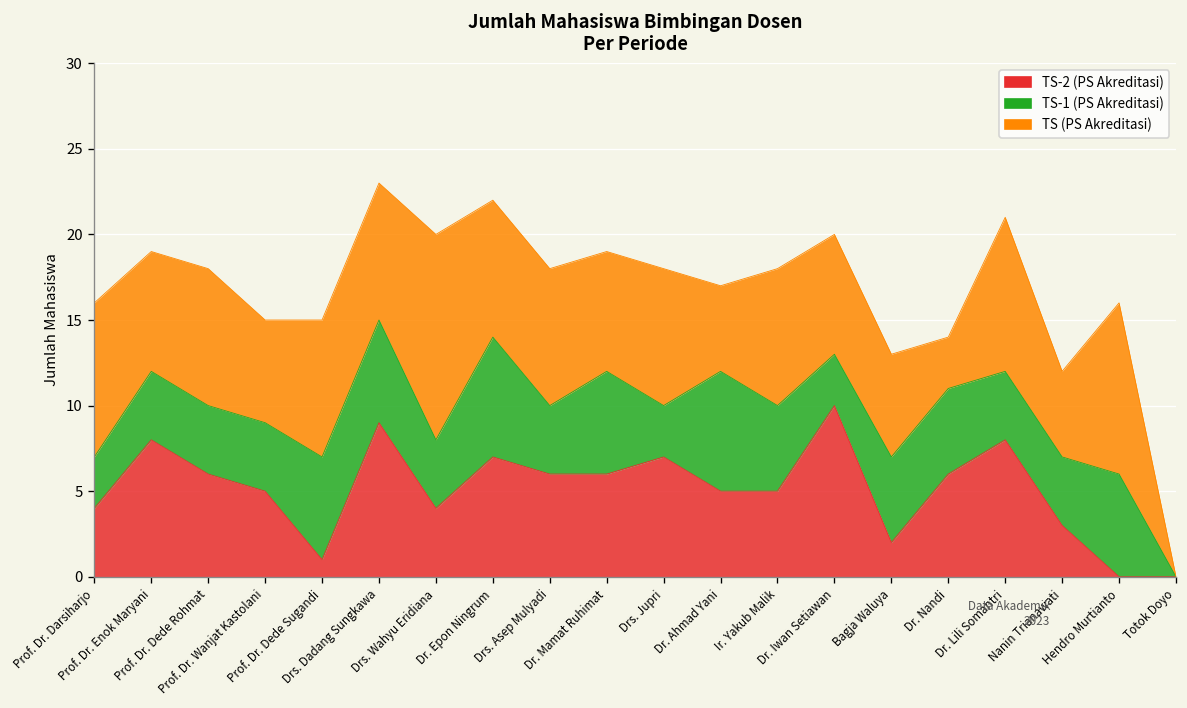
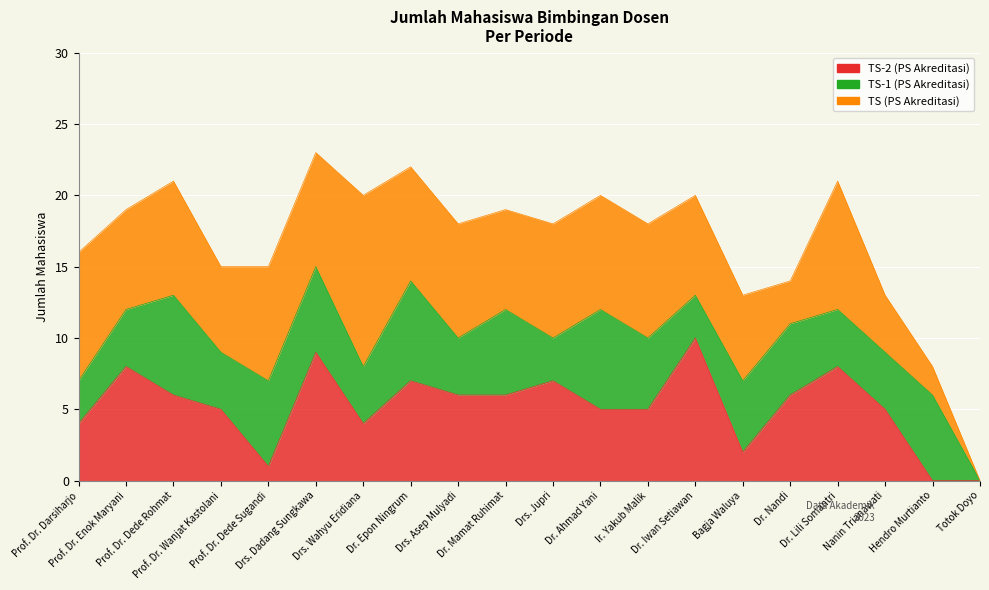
  {
    "TS-2 (PS Akreditasi)": {
      "Prof. Dr. Darsiharjo": 4,
      "Prof. Dr. Enok Maryani": 8,
      "Prof. Dr. Dede Rohmat": 6,
      "Prof. Dr. Wanjat Kastolani": 5,
      "Prof. Dr. Dede Sugandi": 1,
      "Drs. Dadang Sungkawa": 9,
      "Drs. Wahyu Eridiana": 4,
      "Dr. Epon Ningrum": 7,
      "Drs. Asep Mulyadi": 6,
      "Dr. Mamat Ruhimat": 6,
      "Drs. Jupri": 7,
      "Dr. Ahmad Yani": 5,
      "Ir. Yakub Malik": 5,
      "Dr. Iwan Setiawan": 10,
      "Bagja Waluya": 2,
      "Dr. Nandi": 6,
      "Dr. Lili Somantri": 8,
-     "Nanin Trianawati": 3,
+     "Nanin Trianawati": 5,
      "Hendro Murtianto": 0
    },
    "TS-1 (PS Akreditasi)": {
      "Prof. Dr. Darsiharjo": 3,
      "Prof. Dr. Enok Maryani": 4,
-     "Prof. Dr. Dede Rohmat": 4,
+     "Prof. Dr. Dede Rohmat": 7,
      "Prof. Dr. Wanjat Kastolani": 4,
      "Prof. Dr. Dede Sugandi": 6,
      "Drs. Dadang Sungkawa": 6,
      "Drs. Wahyu Eridiana": 4,
      "Dr. Epon Ningrum": 7,
      "Drs. Asep Mulyadi": 4,
      "Dr. Mamat Ruhimat": 6,
      "Drs. Jupri": 3,
      "Dr. Ahmad Yani": 7,
      "Ir. Yakub Malik": 5,
      "Dr. Iwan Setiawan": 3,
      "Bagja Waluya": 5,
      "Dr. Nandi": 5,
      "Dr. Lili Somantri": 4,
      "Nanin Trianawati": 4,
      "Hendro Murtianto": 6
    },
    "TS (PS Akreditasi)": {
      "Prof. Dr. Darsiharjo": 9,
      "Prof. Dr. Enok Maryani": 7,
      "Prof. Dr. Dede Rohmat": 8,
      "Prof. Dr. Wanjat Kastolani": 6,
      "Prof. Dr. Dede Sugandi": 8,
      "Drs. Dadang Sungkawa": 8,
      "Drs. Wahyu Eridiana": 12,
      "Dr. Epon Ningrum": 8,
      "Drs. Asep Mulyadi": 8,
      "Dr. Mamat Ruhimat": 7,
      "Drs. Jupri": 8,
-     "Dr. Ahmad Yani": 5,
+     "Dr. Ahmad Yani": 8,
      "Ir. Yakub Malik": 8,
      "Dr. Iwan Setiawan": 7,
      "Bagja Waluya": 6,
      "Dr. Nandi": 3,
      "Dr. Lili Somantri": 9,
-     "Nanin Trianawati": 5,
-     "Hendro Murtianto": 10
+     "Nanin Trianawati": 4,
+     "Hendro Murtianto": 2
    }
  }
